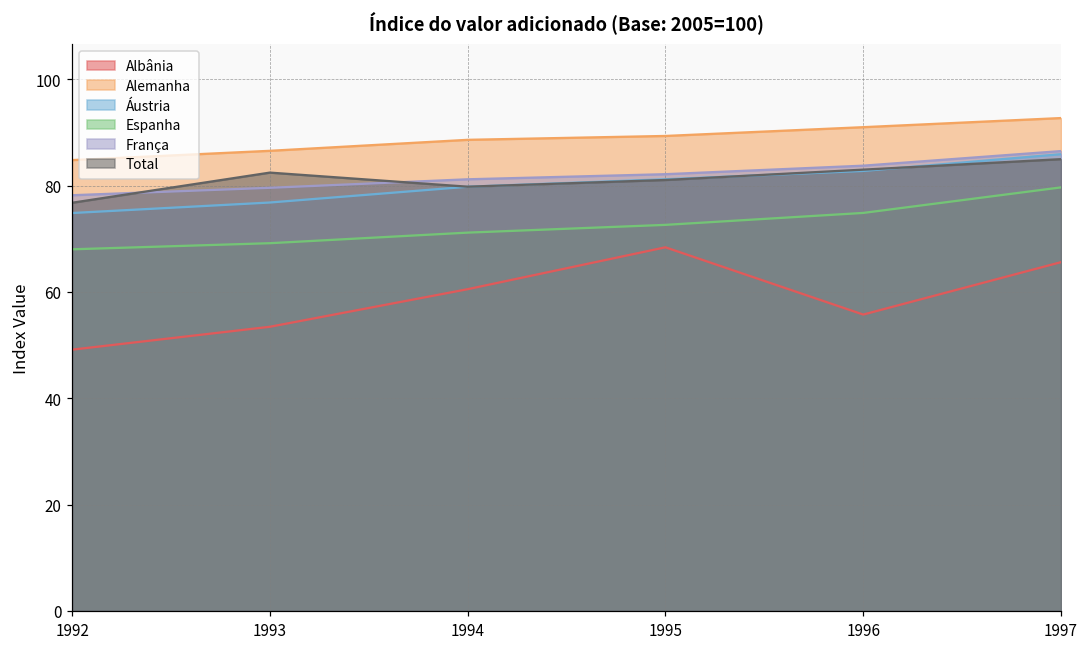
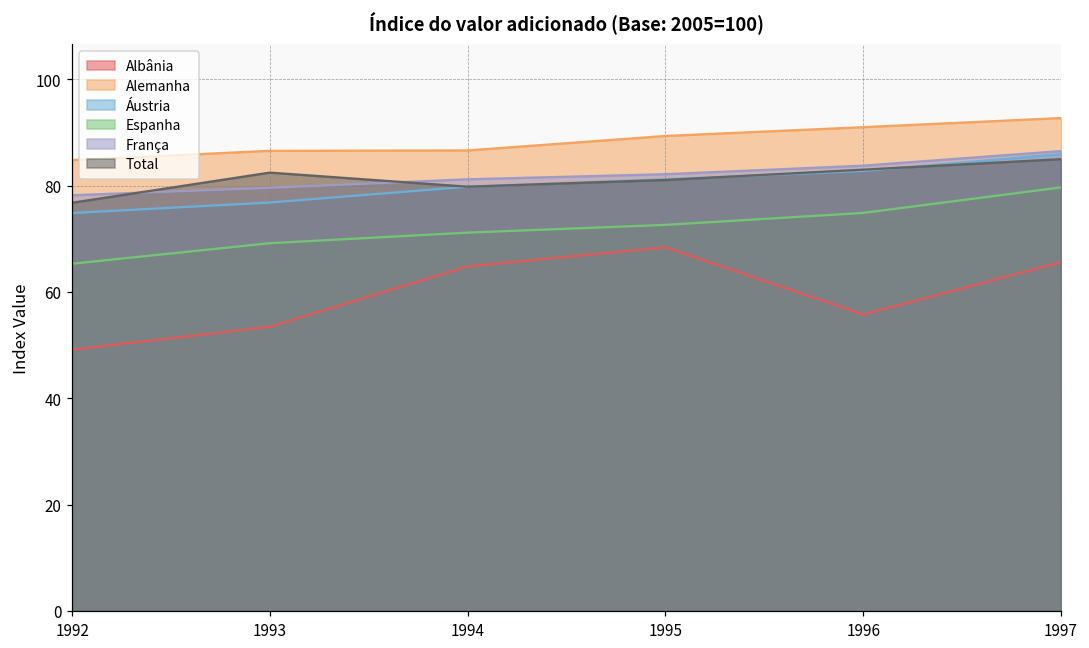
  {
    "Albânia": {
      "1992": 49,
      "1993": 53,
-     "1994": 61,
+     "1994": 65,
      "1995": 68,
      "1996": 56,
      "1997": 66
    },
    "Alemanha": {
      "1992": 85,
      "1993": 87,
-     "1994": 89,
+     "1994": 87,
      "1995": 89,
      "1996": 91,
      "1997": 93
    },
    "Espanha": {
-     "1992": 68,
+     "1992": 65,
      "1993": 69,
      "1994": 71,
      "1995": 73,
      "1996": 75,
      "1997": 80
    },
    "Total": {
      "1992": 77,
      "1993": 82,
      "1997": 85
    }
  }
